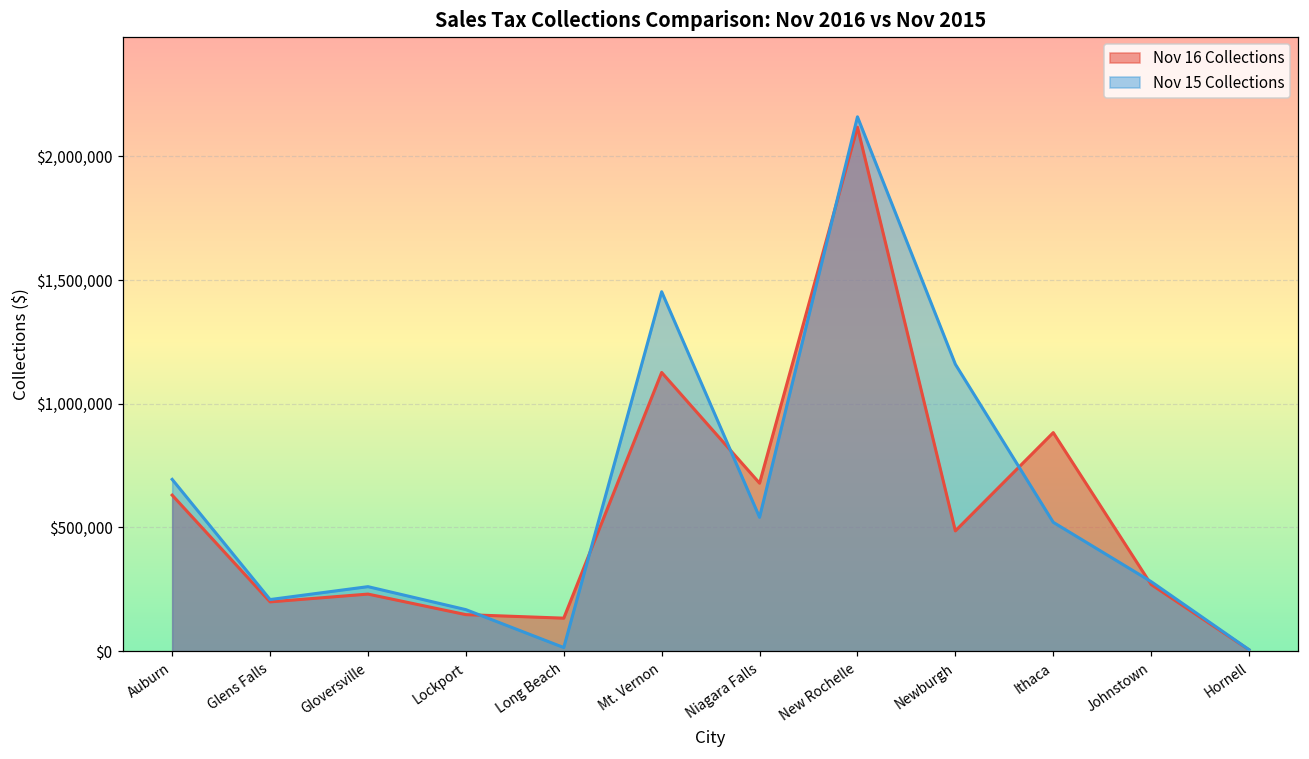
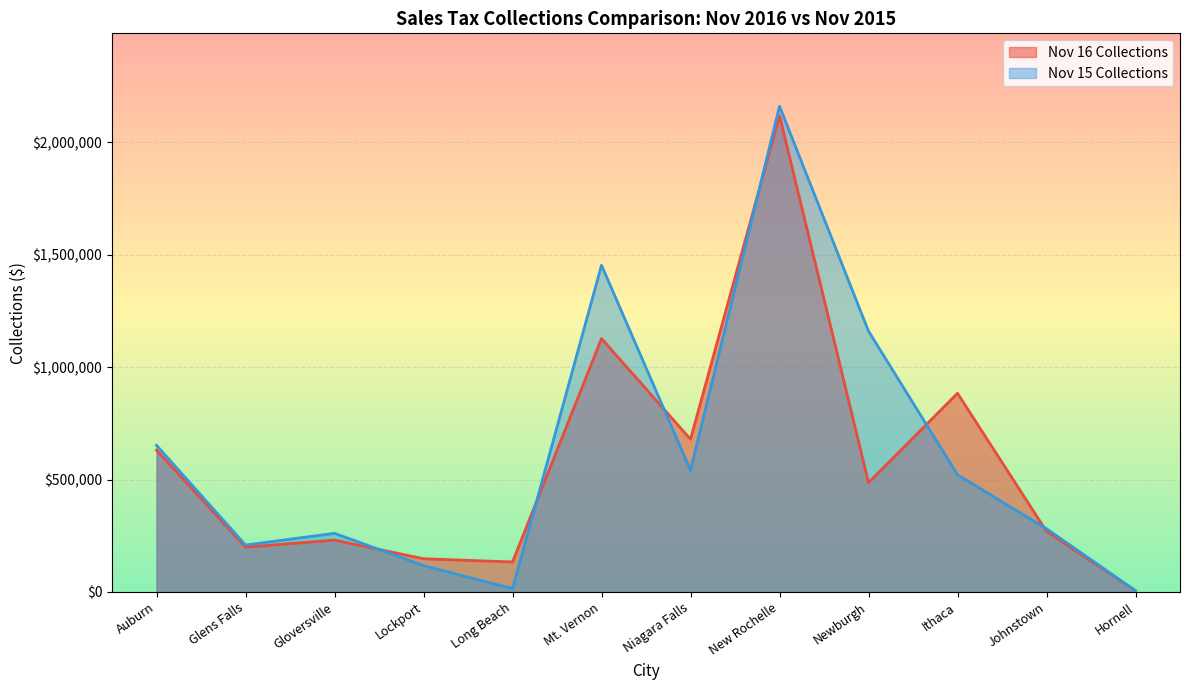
  {
    "Nov 16 Collections": {
      "Auburn": "$630,000",
      "Gloversville": "$230,000",
      "Lockport": "$150,000",
      "Long Beach": "$130,000",
      "Mt. Vernon": "$1,130,000",
      "Niagara Falls": "$680,000",
      "New Rochelle": "$2,120,000",
      "Newburgh": "$490,000",
      "Ithaca": "$880,000",
      "Johnstown": "$270,000"
    },
    "Nov 15 Collections": {
-     "Auburn": "$690,000",
+     "Auburn": "$650,000",
      "Gloversville": "$260,000",
-     "Lockport": "$170,000",
+     "Lockport": "$120,000",
      "Long Beach": "$10,000",
      "Mt. Vernon": "$1,450,000",
      "Niagara Falls": "$540,000",
      "New Rochelle": "$2,160,000",
      "Newburgh": "$1,160,000",
      "Ithaca": "$520,000",
      "Johnstown": "$280,000"
    }
  }
